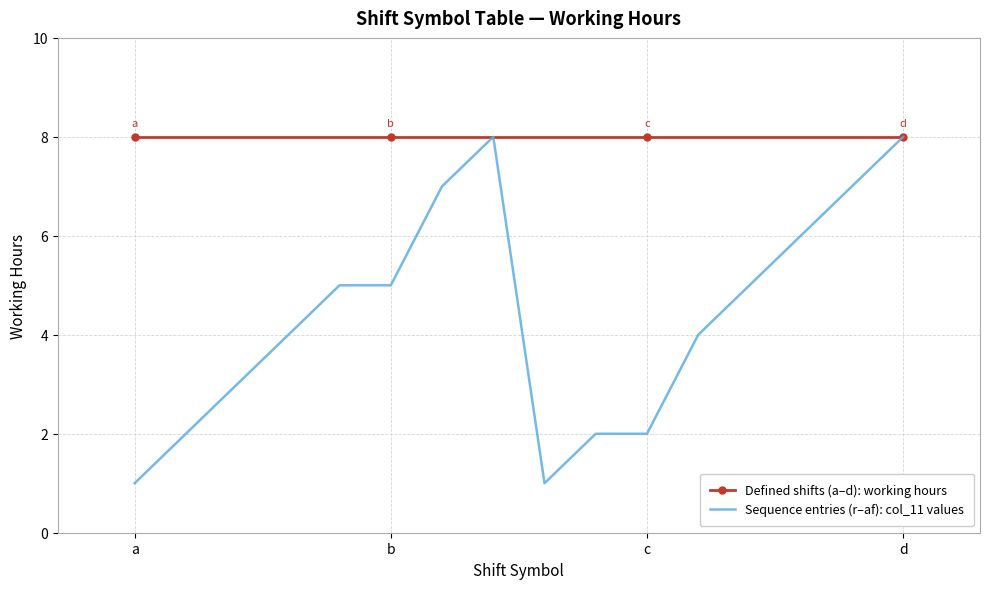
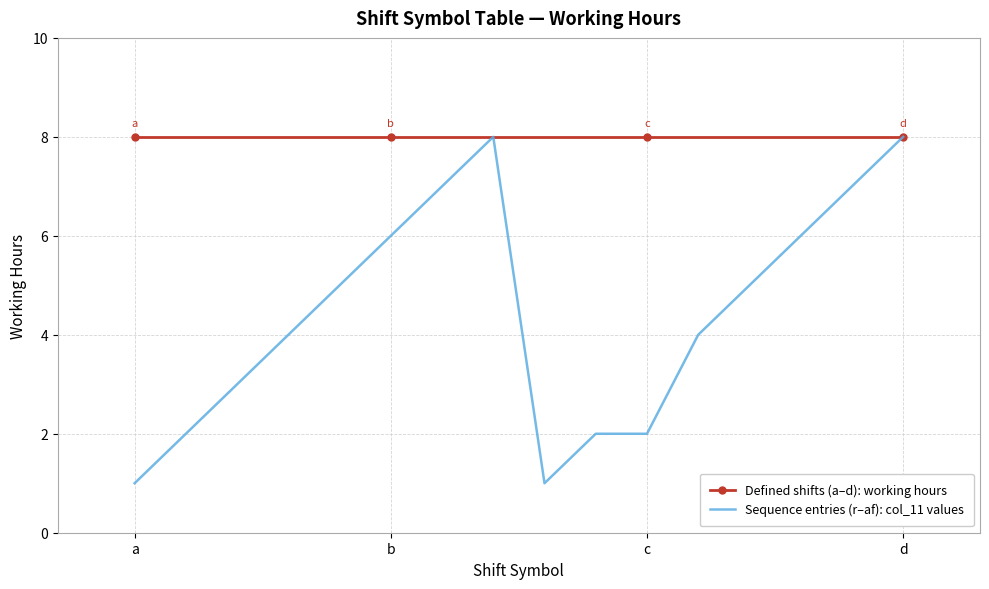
  {
    "Defined shifts (a–d): working hours": {
      "a": 8,
      "b": 8,
      "c": 8
    },
    "Sequence entries (r–af): col_11 values": {
      "a": 1,
-     "b": 5,
+     "b": 6,
      "c": 2
    }
  }
